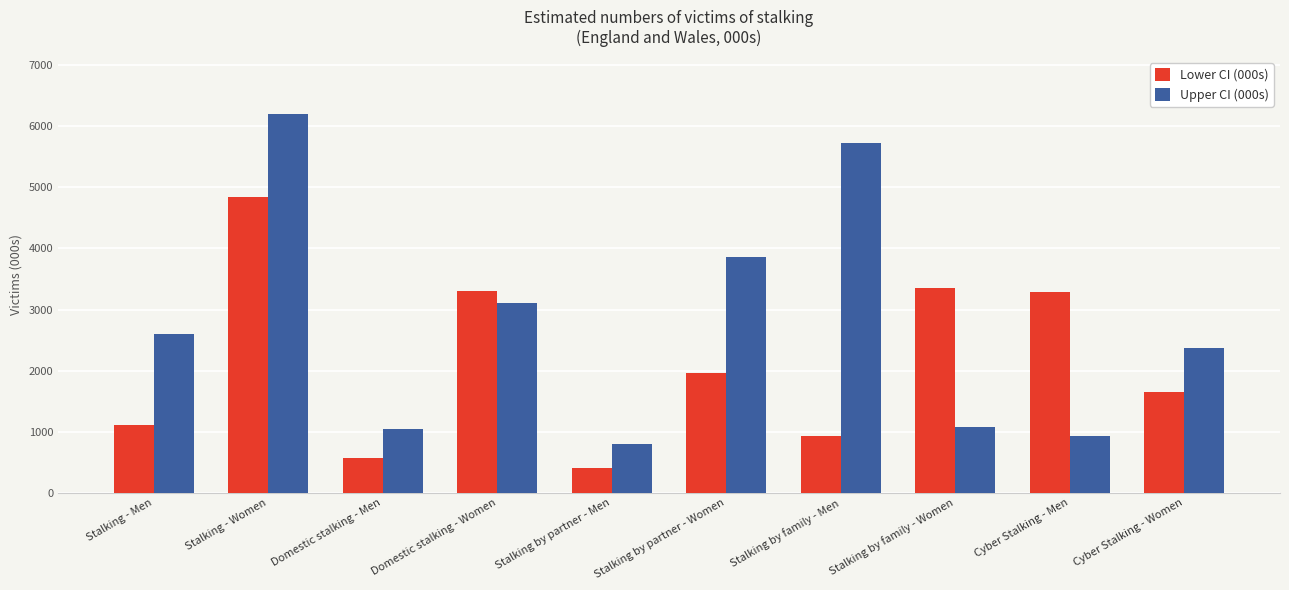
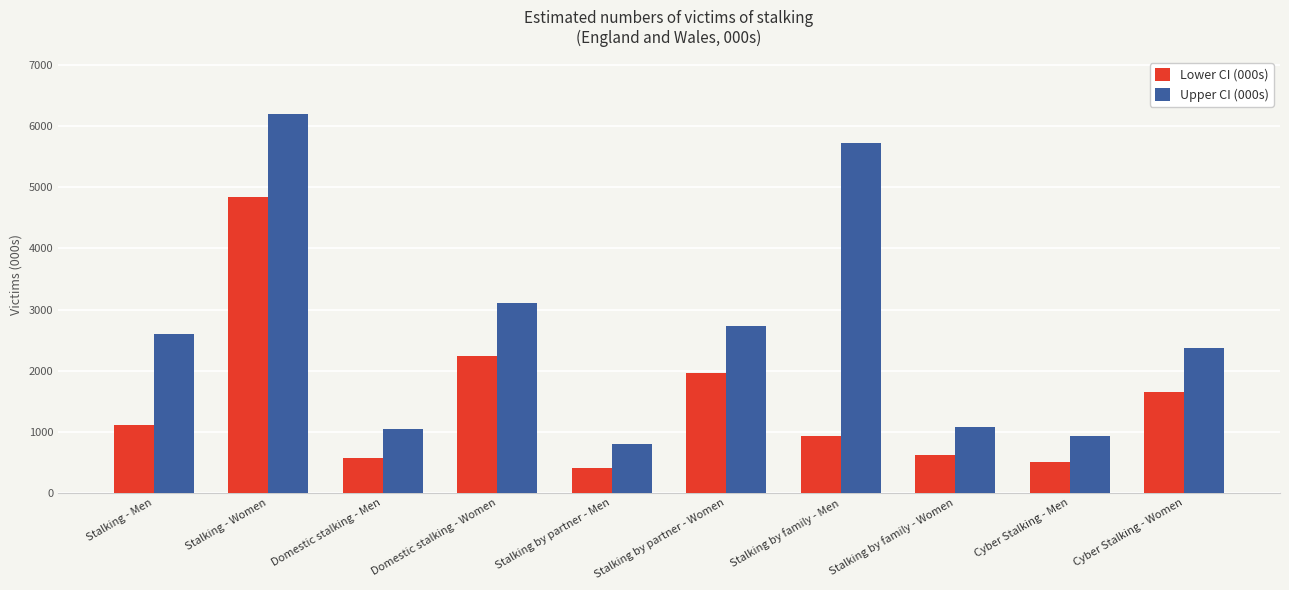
  {
    "Lower CI (000s)": {
      "Stalking - Men": 1100,
      "Stalking - Women": 4800,
      "Domestic stalking - Men": 600,
-     "Domestic stalking - Women": 3300,
+     "Domestic stalking - Women": 2200,
      "Stalking by partner - Men": 400,
      "Stalking by partner - Women": 2000,
      "Stalking by family - Men": 900,
-     "Stalking by family - Women": 3400,
-     "Cyber Stalking - Men": 3300,
+     "Stalking by family - Women": 600,
+     "Cyber Stalking - Men": 500,
      "Cyber Stalking - Women": 1600
    },
    "Upper CI (000s)": {
      "Stalking - Men": 2600,
      "Stalking - Women": 6200,
      "Domestic stalking - Men": 1000,
      "Domestic stalking - Women": 3100,
      "Stalking by partner - Men": 800,
-     "Stalking by partner - Women": 3900,
+     "Stalking by partner - Women": 2700,
      "Stalking by family - Men": 5700,
      "Stalking by family - Women": 1100,
      "Cyber Stalking - Men": 900,
      "Cyber Stalking - Women": 2400
    }
  }
